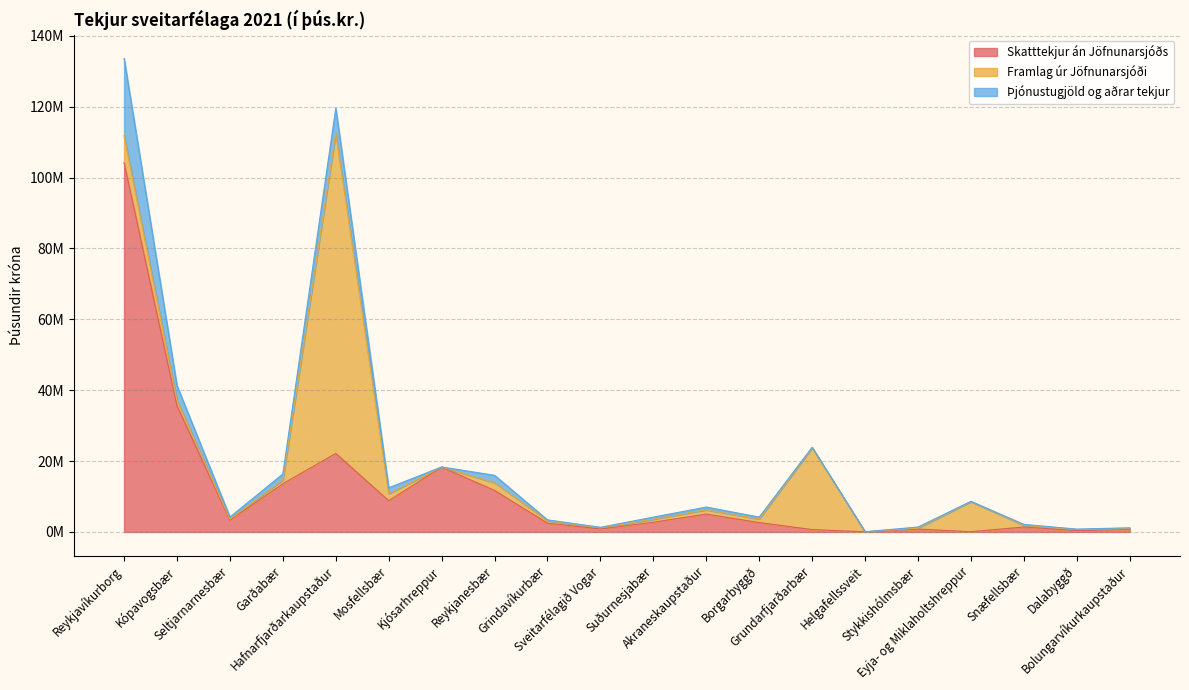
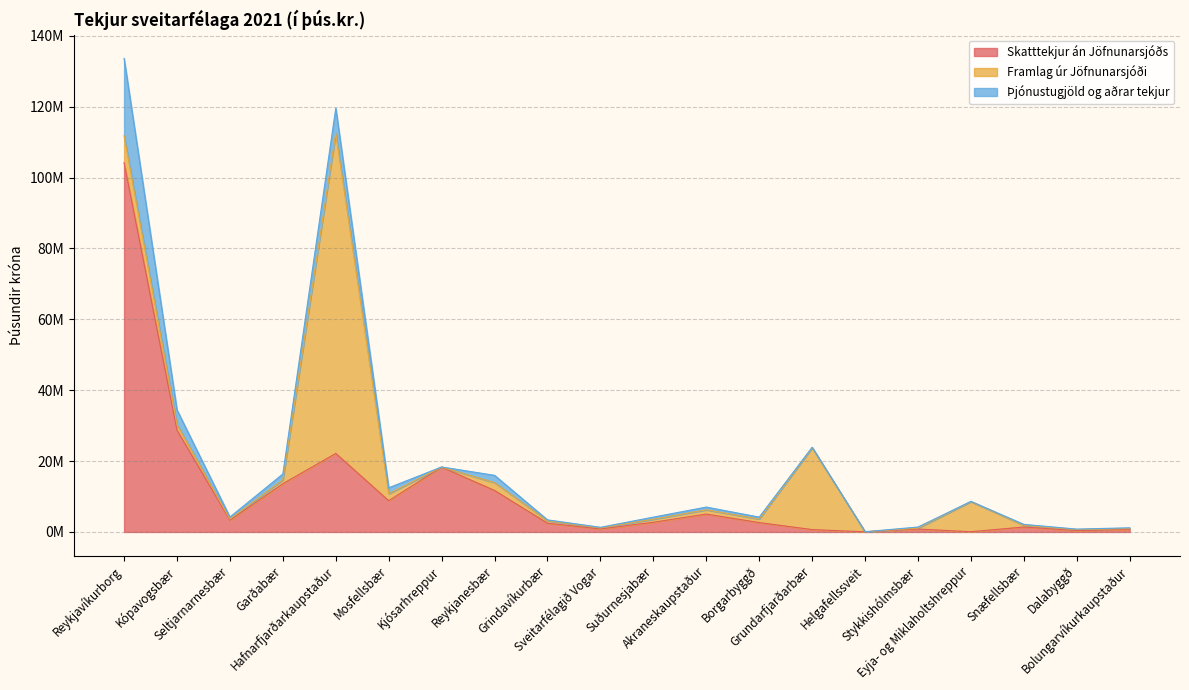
  {
    "Skatttekjur án Jöfnunarsjóðs": {
      "Reykjavíkurborg": 104000000,
-     "Kópavogsbær": 36000000,
+     "Kópavogsbær": 29000000,
      "Garðabær": 14000000,
      "Hafnarfjarðarkaupstaður": 22000000,
      "Mosfellsbær": 9000000,
      "Reykjanesbær": 12000000,
      "Suðurnesjabær": 3000000,
      "Akraneskaupstaður": 5000000,
      "Borgarbyggð": 3000000,
      "Grundarfjarðarbær": 1000000,
      "Eyja- og Miklaholtshreppur": 0
    },
    "Framlag úr Jöfnunarsjóði": {
      "Reykjavíkurborg": 8000000,
      "Kópavogsbær": 2000000,
      "Garðabær": 1000000,
      "Hafnarfjarðarkaupstaður": 90000000,
      "Mosfellsbær": 2000000,
      "Reykjanesbær": 2000000,
      "Akraneskaupstaður": 1000000
    },
    "Þjónustugjöld og aðrar tekjur": {
      "Reykjavíkurborg": 22000000,
      "Kópavogsbær": 4000000,
      "Garðabær": 2000000,
      "Hafnarfjarðarkaupstaður": 7000000,
      "Mosfellsbær": 2000000,
      "Reykjanesbær": 2000000,
      "Akraneskaupstaður": 1000000
    }
  }
